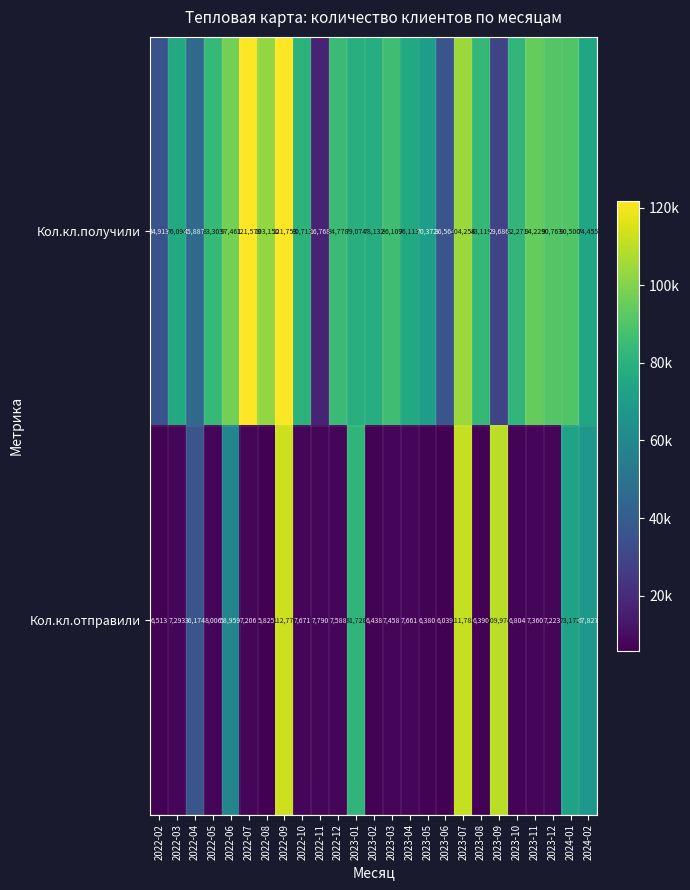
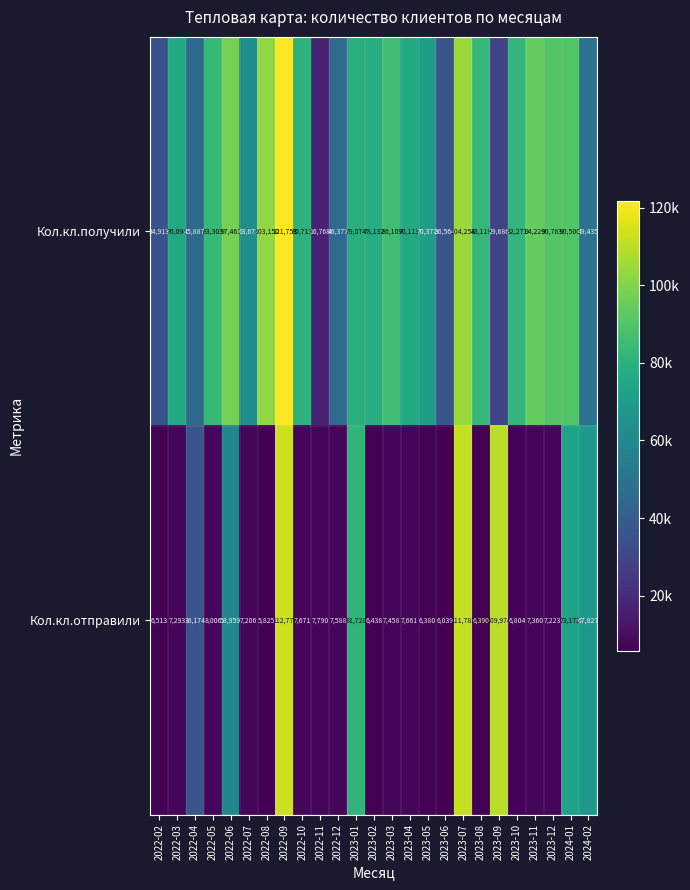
  {
    "Кол.кл.получили": {
      "2022-02": "34,913",
-     "2022-07": "121,579",
-     "2022-12": "84,778",
+     "2022-07": "63,672",
+     "2022-12": "46,377",
      "2023-12": "90,763",
-     "2024-02": "74,455"
+     "2024-02": "49,435"
    },
    "Кол.кл.отправили": {
      "2022-02": "6,513",
      "2022-03": "7,293",
      "2022-04": "36,174",
      "2022-05": "8,006",
      "2022-06": "58,959",
      "2022-07": "7,206",
      "2022-09": "112,779",
      "2022-11": "7,790",
      "2022-12": "7,588",
      "2023-01": "81,728",
      "2023-02": "6,438",
      "2023-03": "7,458",
      "2023-04": "7,661",
      "2023-05": "6,380",
      "2023-07": "111,782",
      "2023-09": "109,974",
      "2023-11": "7,360",
      "2023-12": "7,223"
    }
  }
